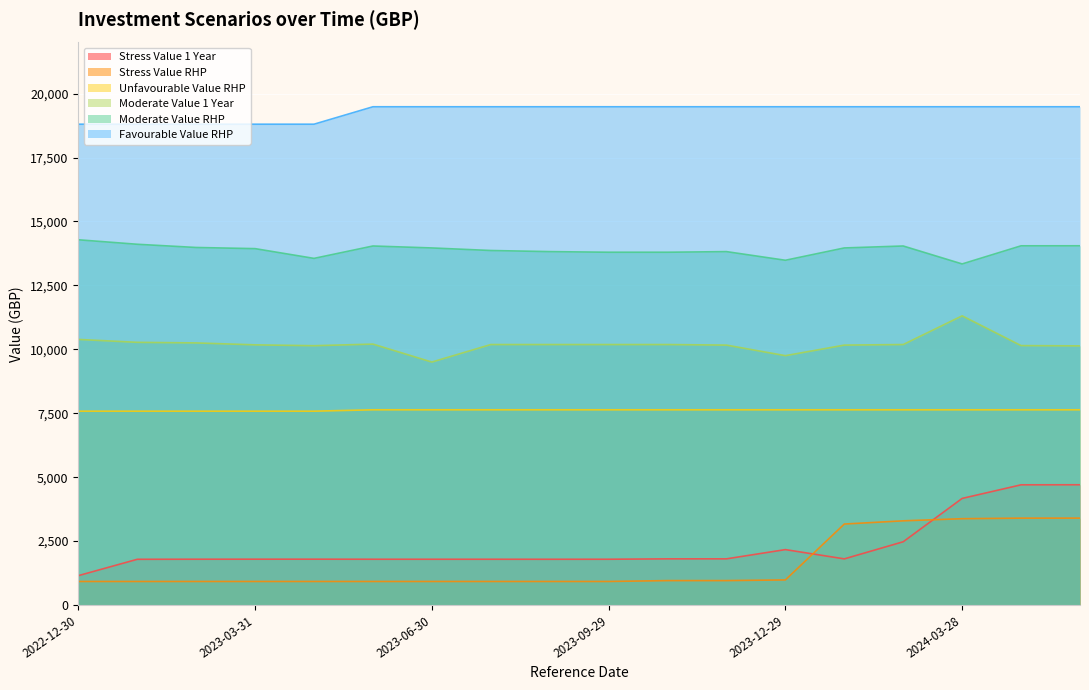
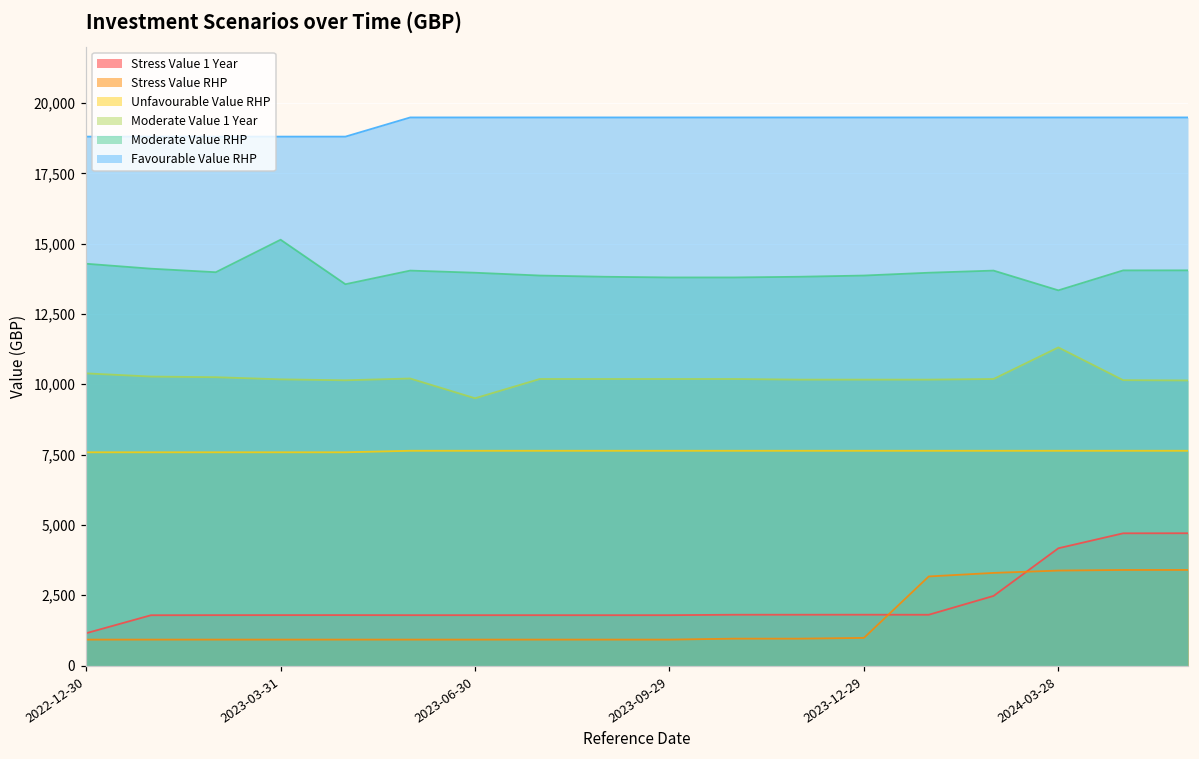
  {
    "Stress Value 1 Year": {
      "2022-12-30": "1,100",
      "2023-03-31": "1,800",
      "2023-06-30": "1,800",
      "2023-09-29": "1,800",
-     "2023-12-29": "2,200",
+     "2023-12-29": "1,800",
      "2024-03-28": "4,200"
    },
    "Moderate Value 1 Year": {
      "2022-12-30": "10,400",
      "2023-03-31": "10,200",
      "2023-06-30": "9,500",
      "2023-09-29": "10,200",
-     "2023-12-29": "9,800",
+     "2023-12-29": "10,200",
      "2024-03-28": "11,300"
    },
    "Moderate Value RHP": {
      "2022-12-30": "14,300",
-     "2023-03-31": "13,900",
+     "2023-03-31": "15,100",
      "2023-06-30": "14,000",
      "2023-09-29": "13,800",
-     "2023-12-29": "13,500",
+     "2023-12-29": "13,900",
      "2024-03-28": "13,300"
    },
    "Favourable Value RHP": {
      "2022-12-30": "18,800",
      "2023-03-31": "18,800",
      "2023-06-30": "19,500",
      "2023-09-29": "19,500",
      "2023-12-29": "19,500",
      "2024-03-28": "19,500"
    }
  }
